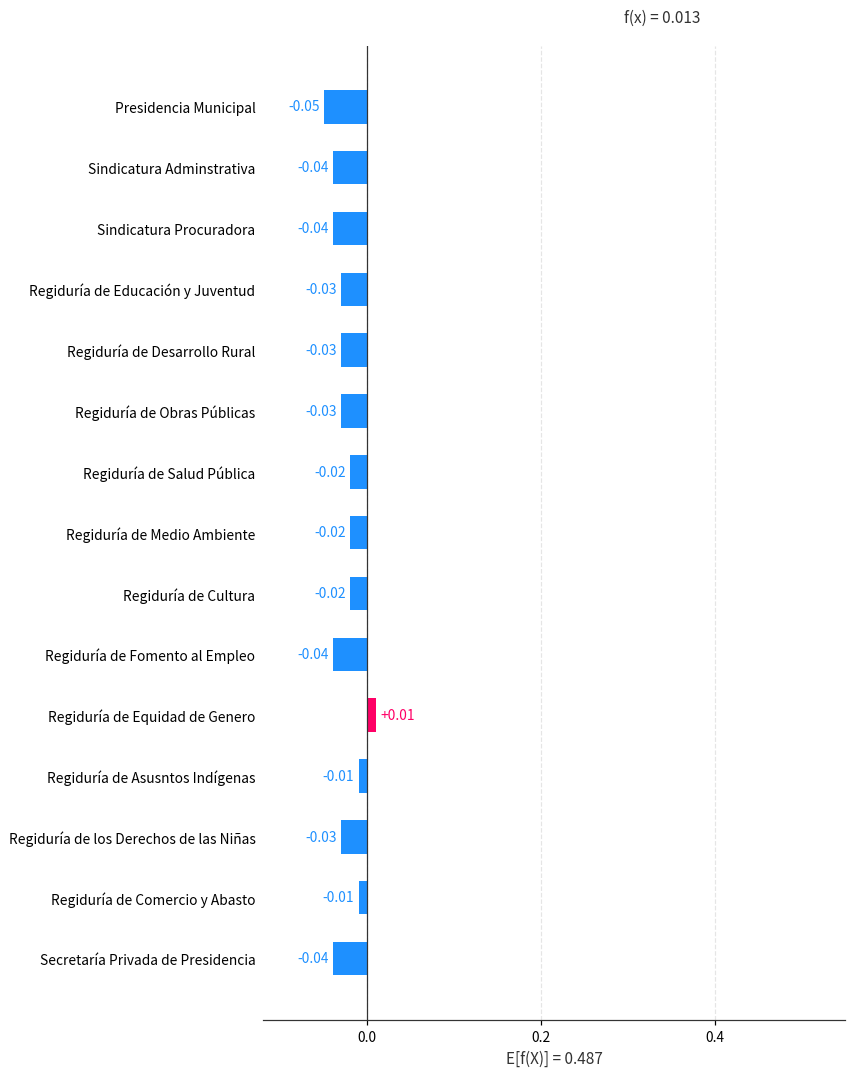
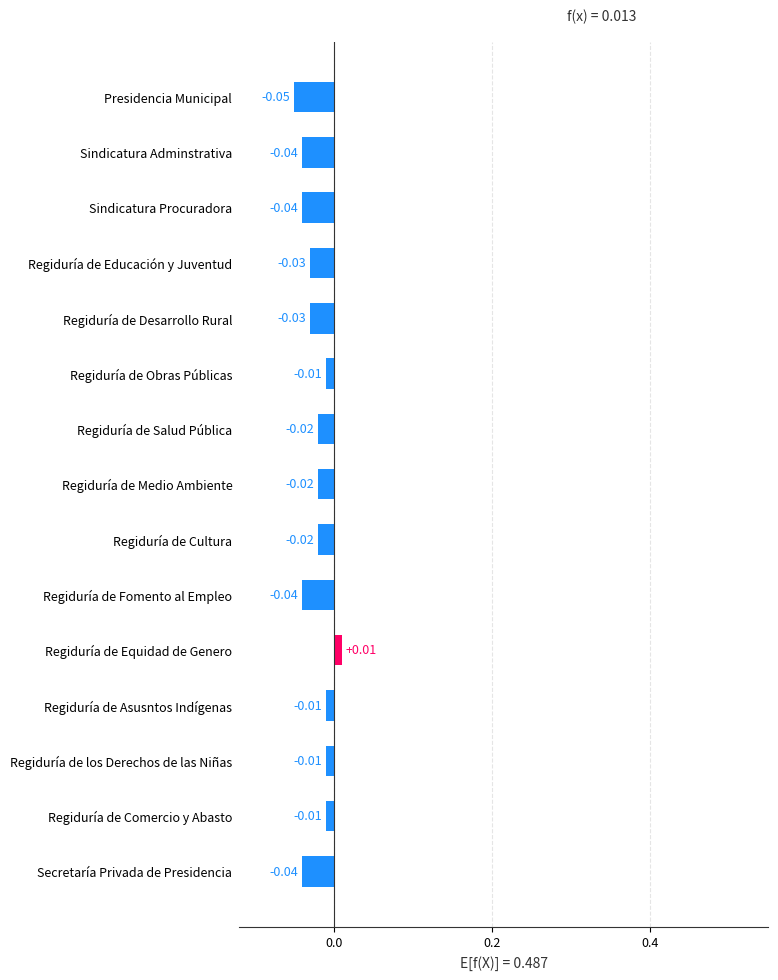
  {
    "Presidencia Municipal": "-0.05",
    "Sindicatura Adminstrativa": "-0.04",
    "Sindicatura Procuradora": "-0.04",
    "Regiduría de Educación y Juventud": "-0.03",
    "Regiduría de Desarrollo Rural": "-0.03",
-   "Regiduría de Obras Públicas": "-0.03",
+   "Regiduría de Obras Públicas": "-0.01",
    "Regiduría de Salud Pública": "-0.02",
    "Regiduría de Medio Ambiente": "-0.02",
    "Regiduría de Cultura": "-0.02",
    "Regiduría de Fomento al Empleo": "-0.04",
    "Regiduría de Equidad de Genero": "+0.01",
    "Regiduría de Asusntos Indígenas": "-0.01",
-   "Regiduría de los Derechos de las Niñas": "-0.03",
+   "Regiduría de los Derechos de las Niñas": "-0.01",
    "Regiduría de Comercio y Abasto": "-0.01",
    "Secretaría Privada de Presidencia": "-0.04"
  }
